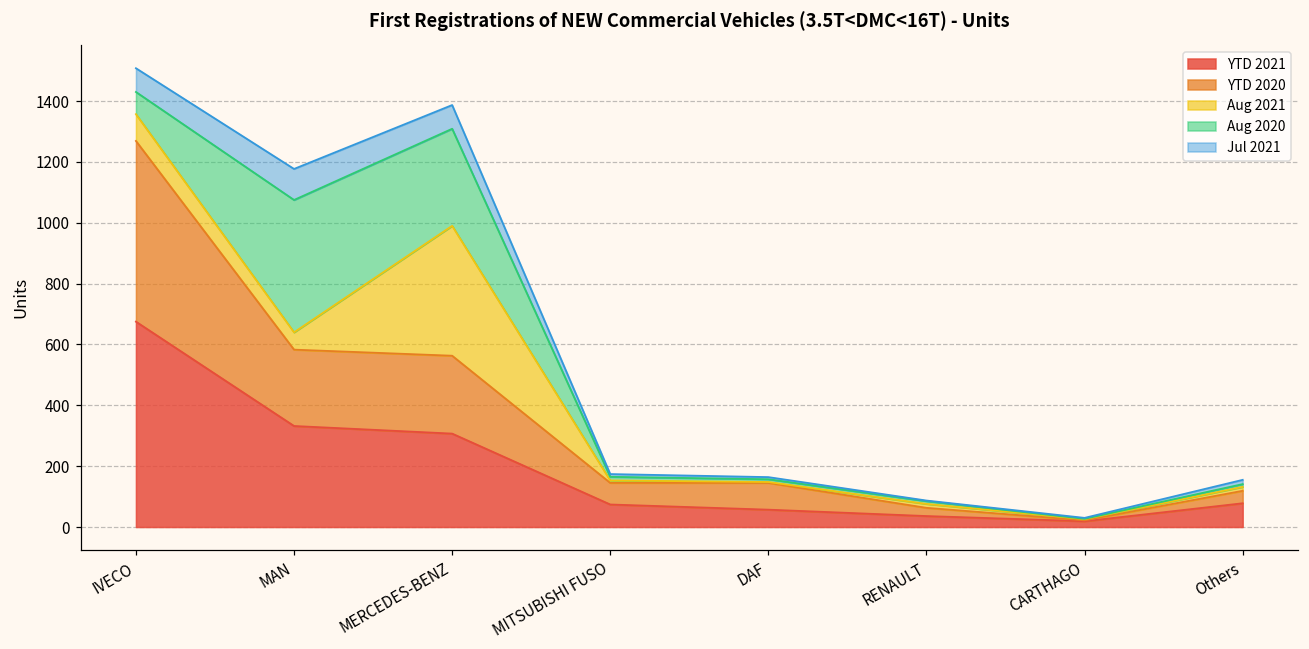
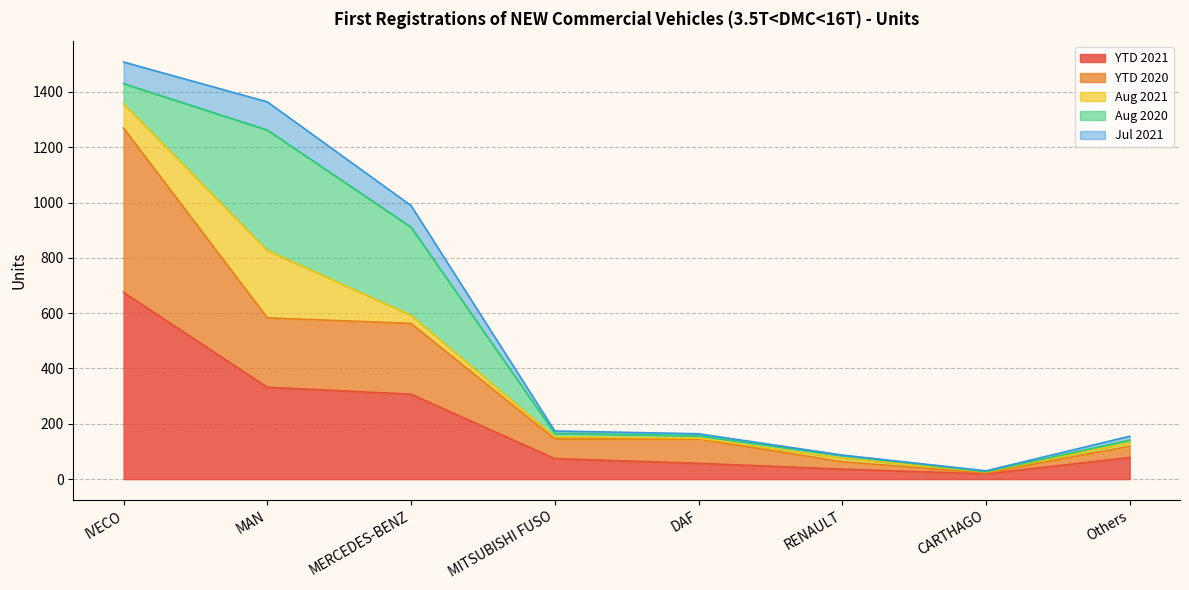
  {
    "Aug 2021": {
      "IVECO": 90,
-     "MAN": 60,
-     "MERCEDES-BENZ": 430
+     "MAN": 240,
+     "MERCEDES-BENZ": 30
    },
    "Aug 2020": {
      "IVECO": 70,
      "MAN": 440,
      "MERCEDES-BENZ": 320
    },
    "Jul 2021": {
      "IVECO": 80,
      "MAN": 100,
      "MERCEDES-BENZ": 80,
      "Others": 10
    }
  }
